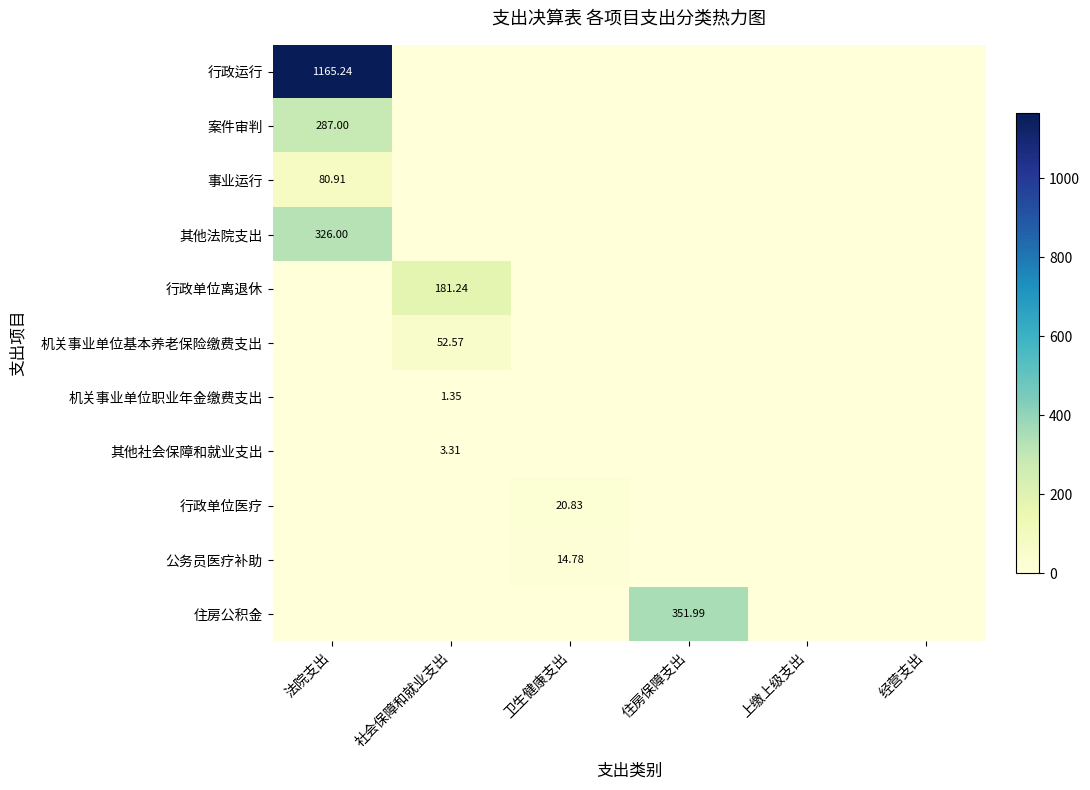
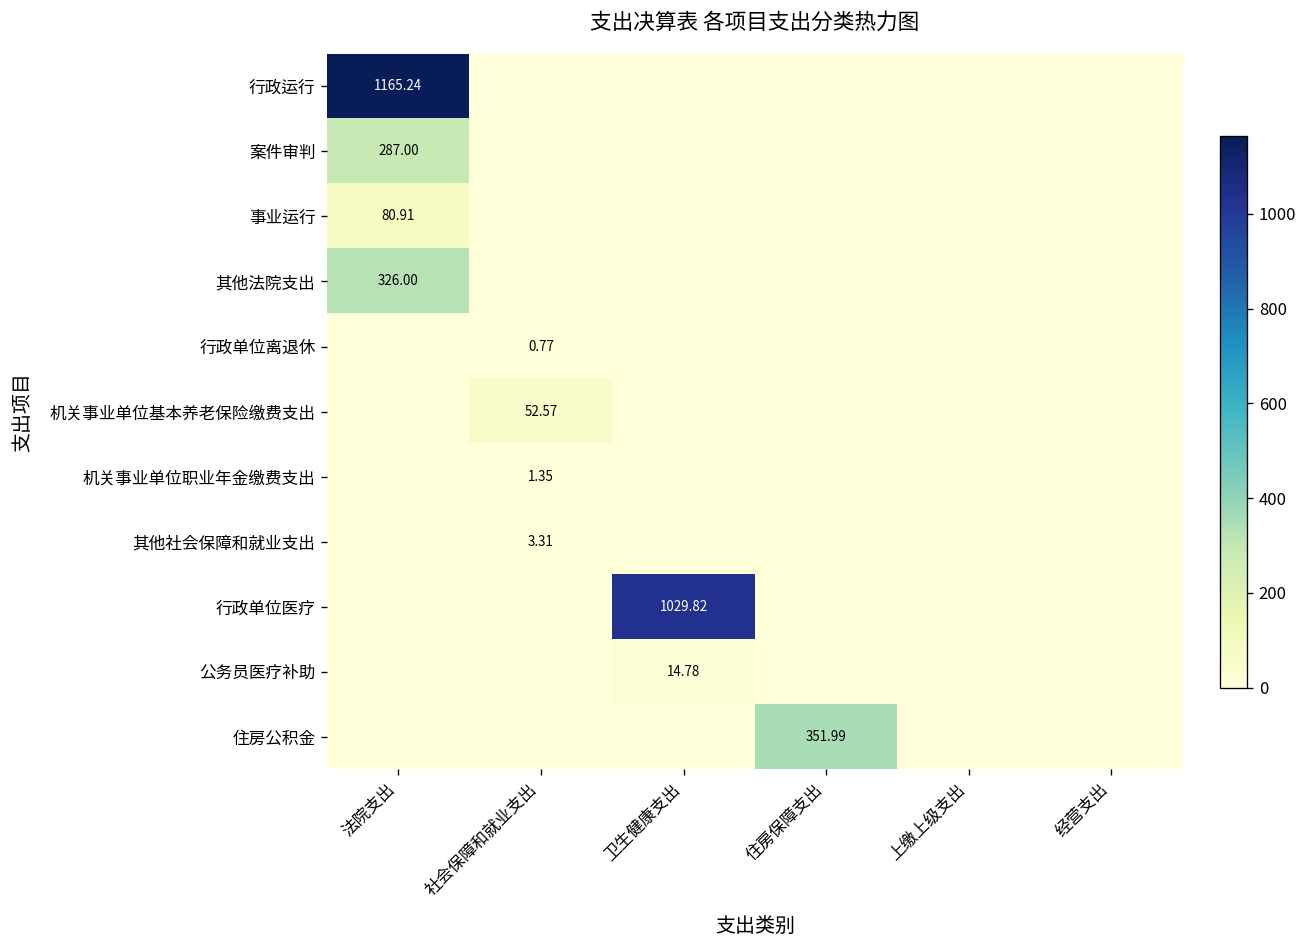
  {
    "行政运行": {
      "法院支出": 1165.24
    },
    "案件审判": {
      "法院支出": 287.00
    },
    "事业运行": {
      "法院支出": 80.91
    },
    "其他法院支出": {
      "法院支出": 326.00
    },
    "行政单位离退休": {
-     "社会保障和就业支出": 181.24
+     "社会保障和就业支出": 0.77
    },
    "机关事业单位基本养老保险缴费支出": {
      "社会保障和就业支出": 52.57
    },
    "机关事业单位职业年金缴费支出": {
      "社会保障和就业支出": 1.35
    },
    "其他社会保障和就业支出": {
      "社会保障和就业支出": 3.31
    },
    "行政单位医疗": {
-     "卫生健康支出": 20.83
+     "卫生健康支出": 1029.82
    },
    "公务员医疗补助": {
      "卫生健康支出": 14.78
    },
    "住房公积金": {
      "住房保障支出": 351.99
    }
  }
